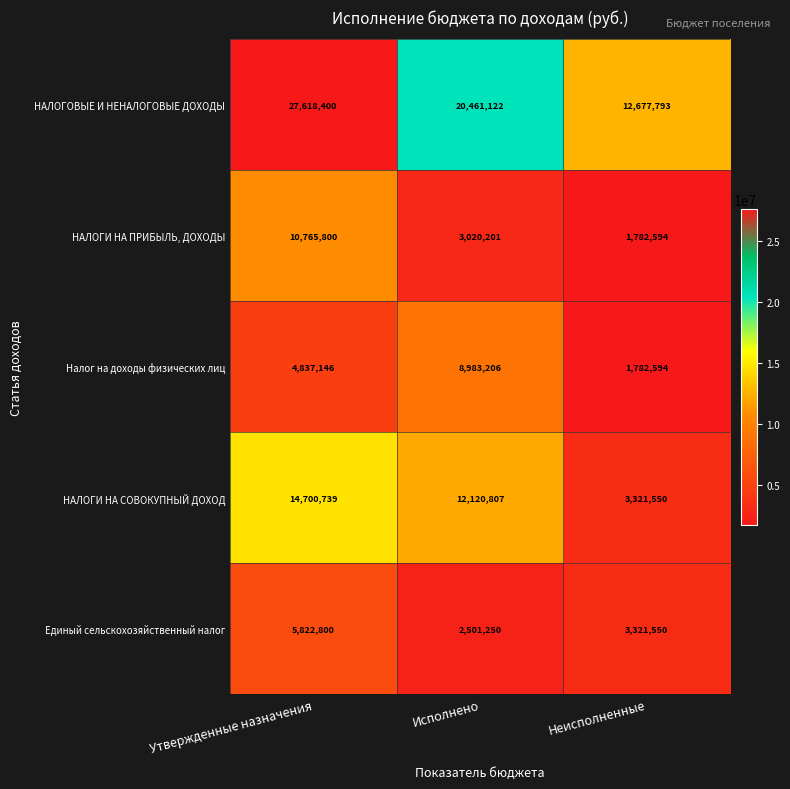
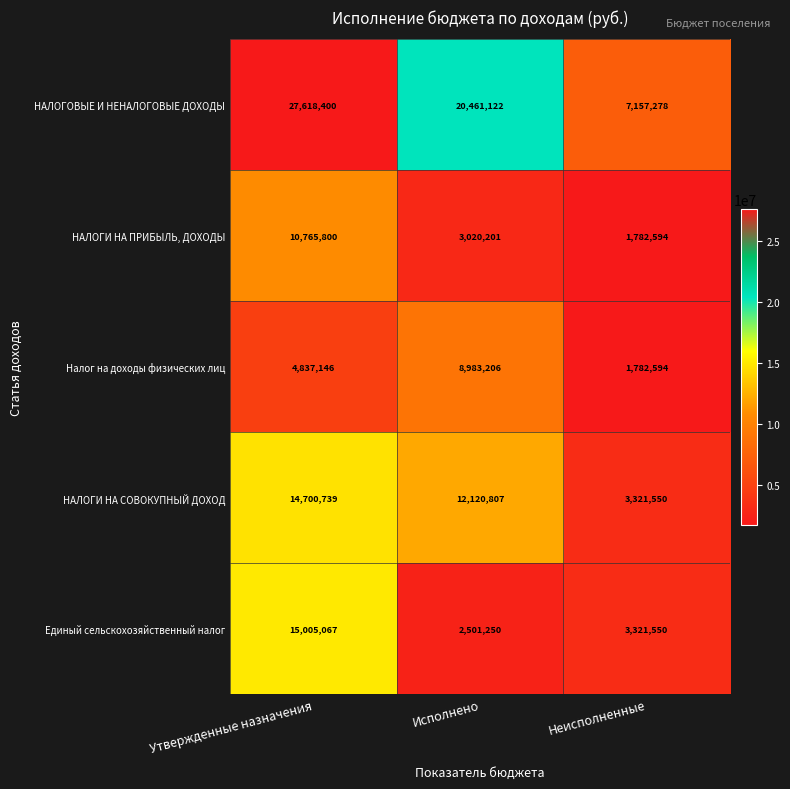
  {
    "НАЛОГОВЫЕ И НЕНАЛОГОВЫЕ ДОХОДЫ": {
      "Утвержденные назначения": "27,618,400",
      "Исполнено": "20,461,122",
-     "Неисполненные": "12,677,793"
+     "Неисполненные": "7,157,278"
    },
    "НАЛОГИ НА ПРИБЫЛЬ, ДОХОДЫ": {
      "Утвержденные назначения": "10,765,800",
      "Исполнено": "3,020,201",
      "Неисполненные": "1,782,594"
    },
    "Налог на доходы физических лиц": {
      "Утвержденные назначения": "4,837,146",
      "Исполнено": "8,983,206",
      "Неисполненные": "1,782,594"
    },
    "НАЛОГИ НА СОВОКУПНЫЙ ДОХОД": {
      "Утвержденные назначения": "14,700,739",
      "Исполнено": "12,120,807",
      "Неисполненные": "3,321,550"
    },
    "Единый сельскохозяйственный налог": {
-     "Утвержденные назначения": "5,822,800",
+     "Утвержденные назначения": "15,005,067",
      "Исполнено": "2,501,250",
      "Неисполненные": "3,321,550"
    }
  }
